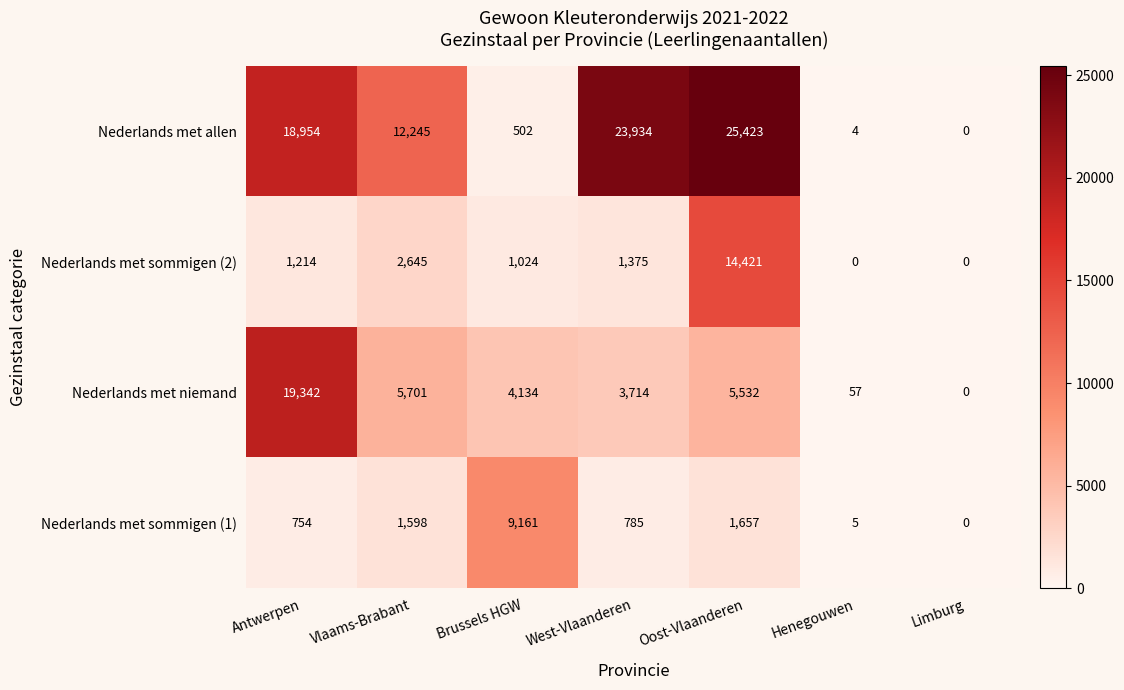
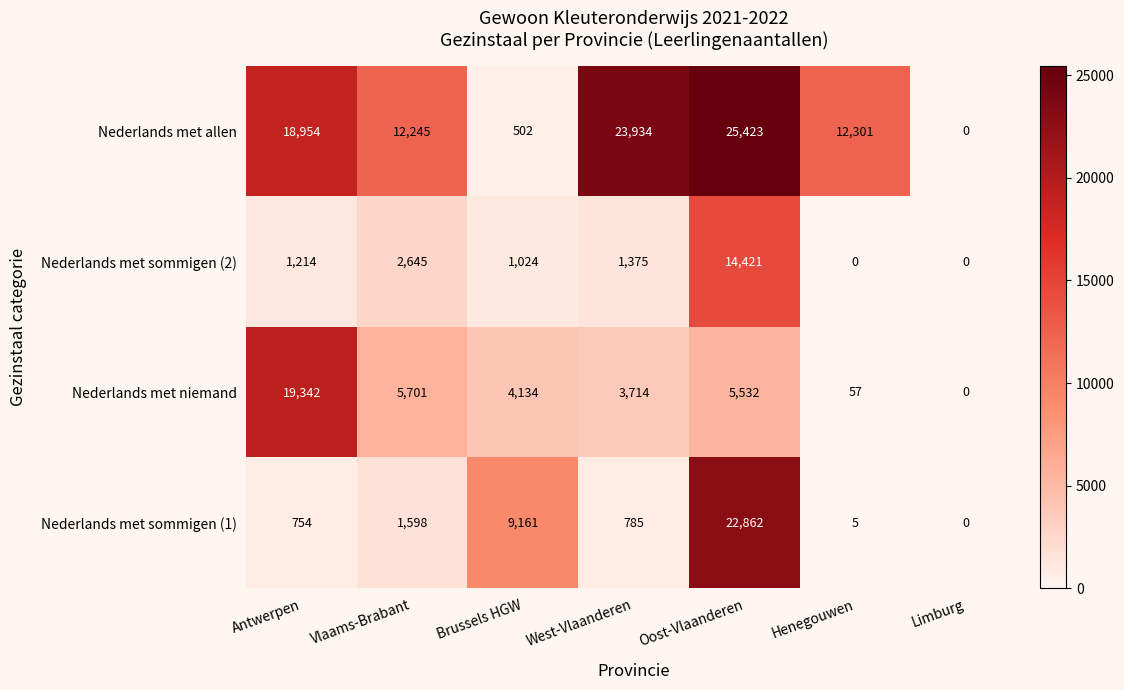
  {
    "Nederlands met allen": {
      "Antwerpen": "18,954",
      "Vlaams-Brabant": "12,245",
      "Brussels HGW": "502",
      "West-Vlaanderen": "23,934",
      "Oost-Vlaanderen": "25,423",
-     "Henegouwen": "4",
+     "Henegouwen": "12,301",
      "Limburg": "0"
    },
    "Nederlands met sommigen (2)": {
      "Antwerpen": "1,214",
      "Vlaams-Brabant": "2,645",
      "Brussels HGW": "1,024",
      "West-Vlaanderen": "1,375",
      "Oost-Vlaanderen": "14,421",
      "Henegouwen": "0",
      "Limburg": "0"
    },
    "Nederlands met niemand": {
      "Antwerpen": "19,342",
      "Vlaams-Brabant": "5,701",
      "Brussels HGW": "4,134",
      "West-Vlaanderen": "3,714",
      "Oost-Vlaanderen": "5,532",
      "Henegouwen": "57",
      "Limburg": "0"
    },
    "Nederlands met sommigen (1)": {
      "Antwerpen": "754",
      "Vlaams-Brabant": "1,598",
      "Brussels HGW": "9,161",
      "West-Vlaanderen": "785",
-     "Oost-Vlaanderen": "1,657",
+     "Oost-Vlaanderen": "22,862",
      "Henegouwen": "5",
      "Limburg": "0"
    }
  }
